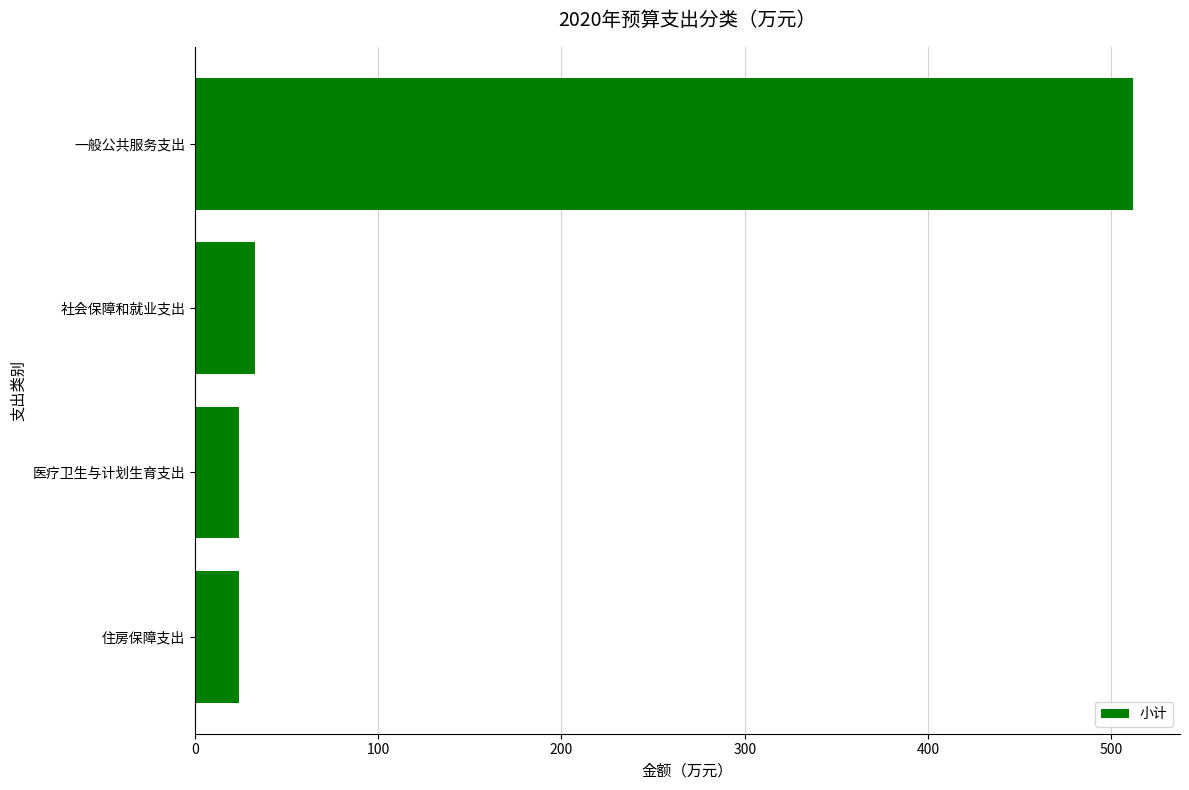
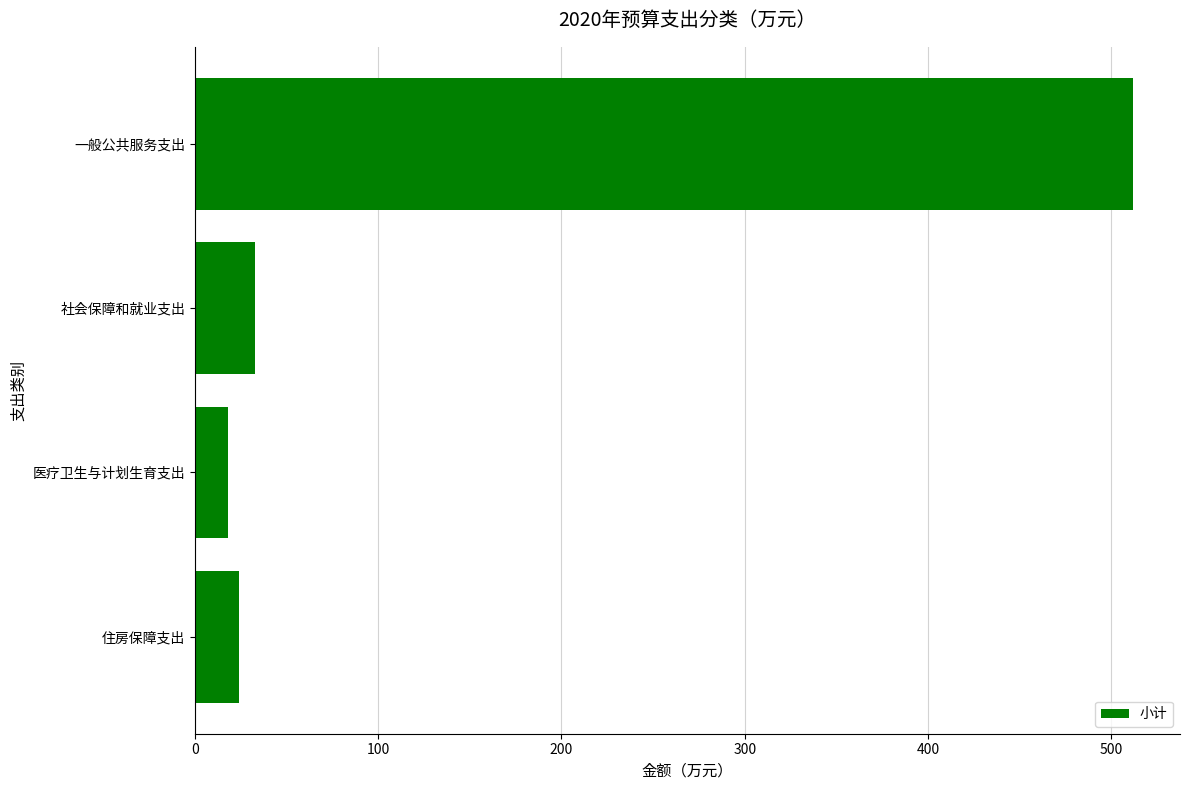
  {
    "一般公共服务支出": 512,
    "社会保障和就业支出": 33,
-   "医疗卫生与计划生育支出": 24,
+   "医疗卫生与计划生育支出": 18,
    "住房保障支出": 24
  }
